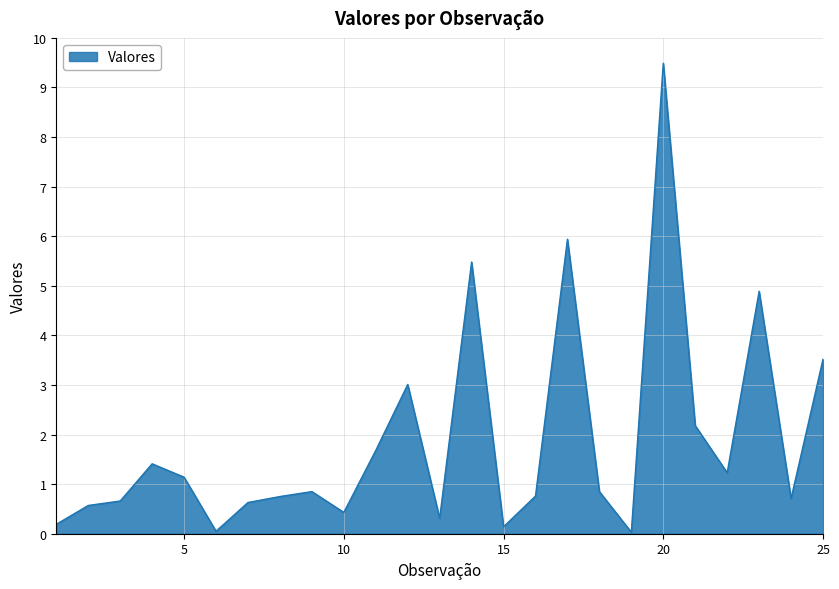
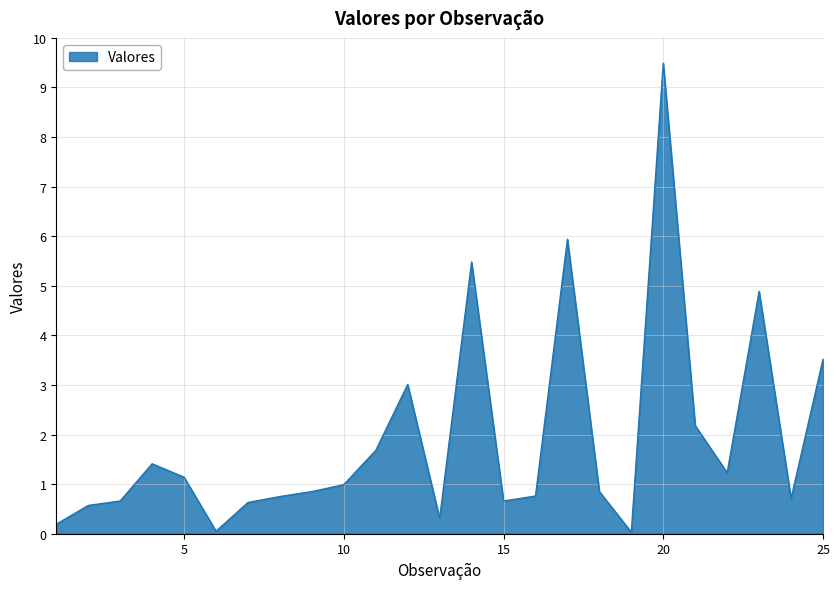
  {
    "5": 1.1,
-   "10": 0.4,
-   "15": 0.1,
+   "10": 1.0,
+   "15": 0.7,
    "20": 9.5,
    "25": 3.5
  }
